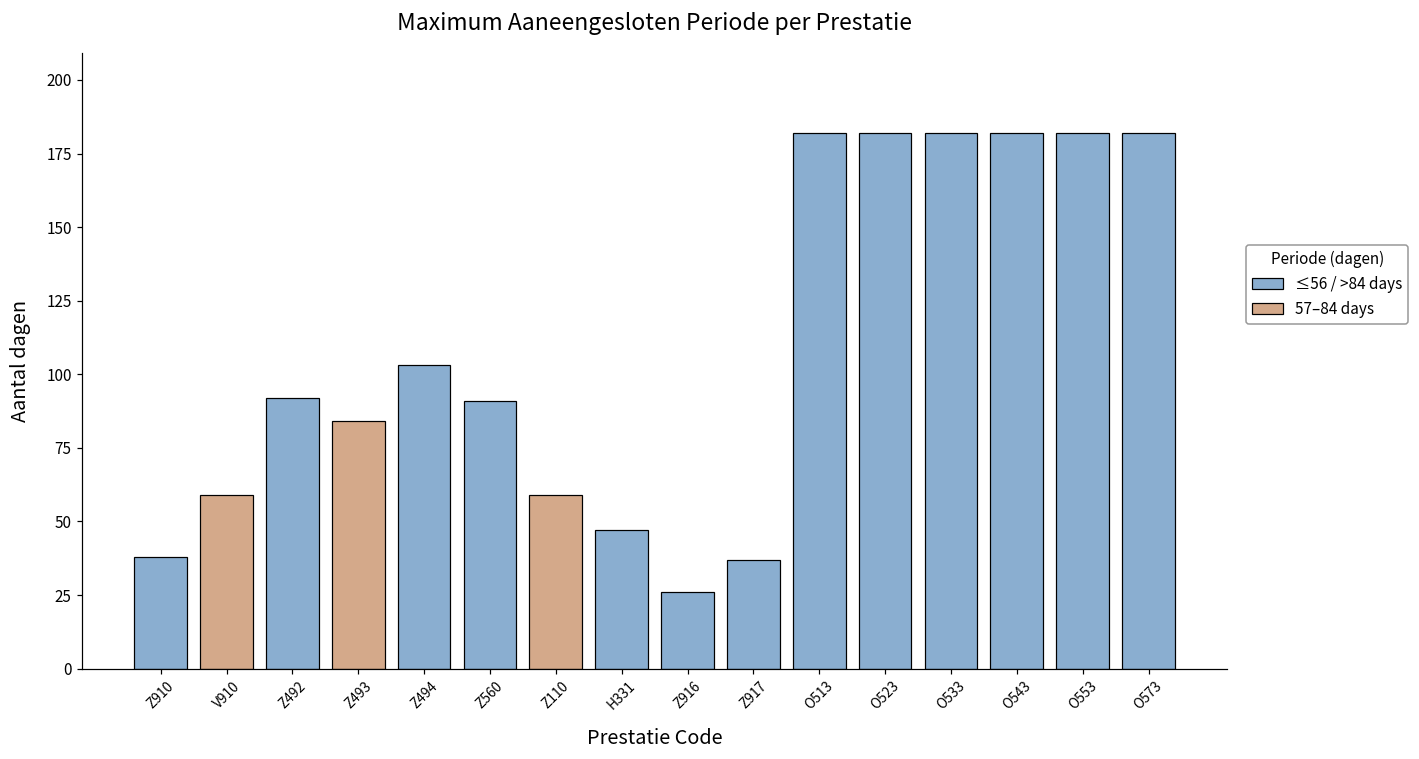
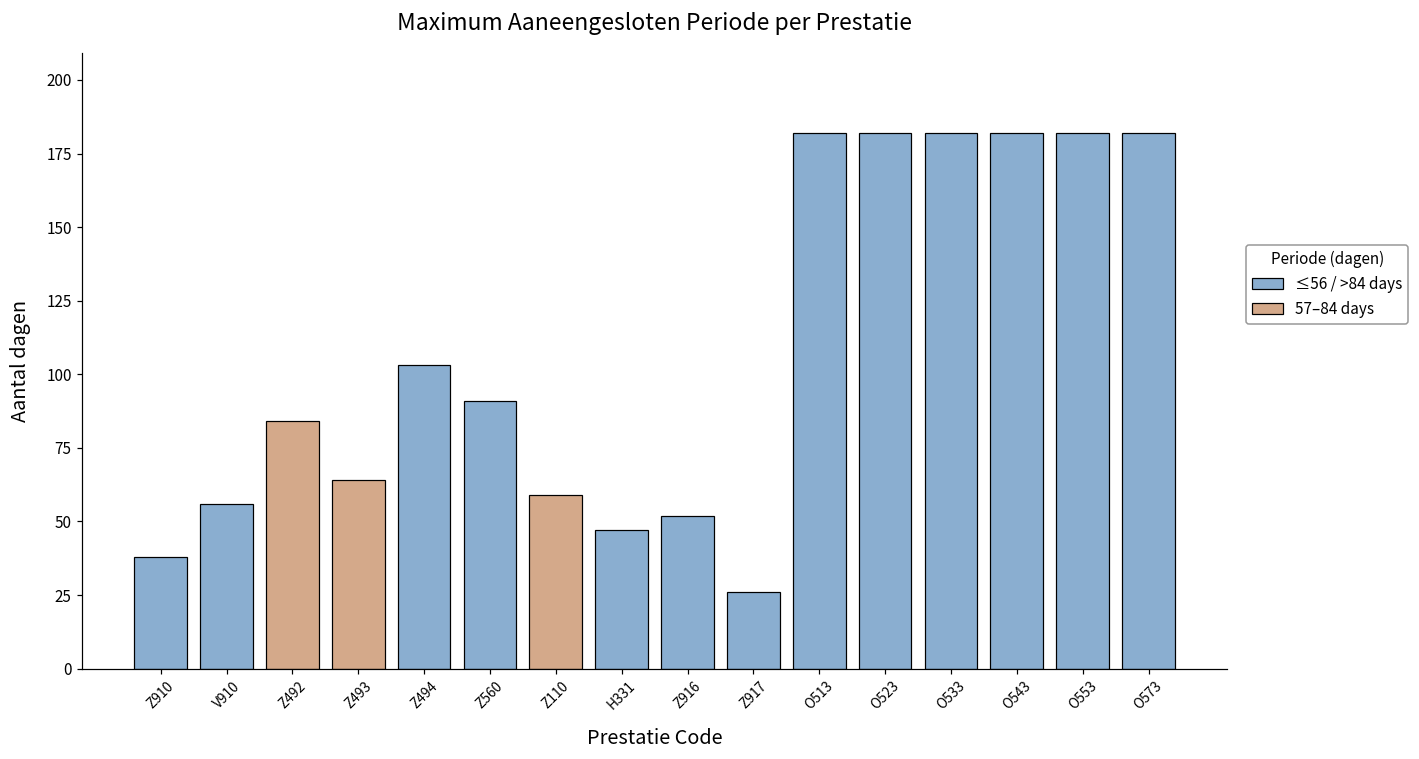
  {
    "Z910": 38,
-   "V910": 59,
-   "Z492": 92,
-   "Z493": 84,
+   "V910": 56,
+   "Z492": 84,
+   "Z493": 64,
    "Z494": 103,
    "Z560": 91,
    "Z110": 59,
    "H331": 47,
-   "Z916": 26,
-   "Z917": 37,
+   "Z916": 52,
+   "Z917": 26,
    "O513": 182,
    "O523": 182,
    "O533": 182,
    "O543": 182,
    "O553": 182,
    "O573": 182
  }
